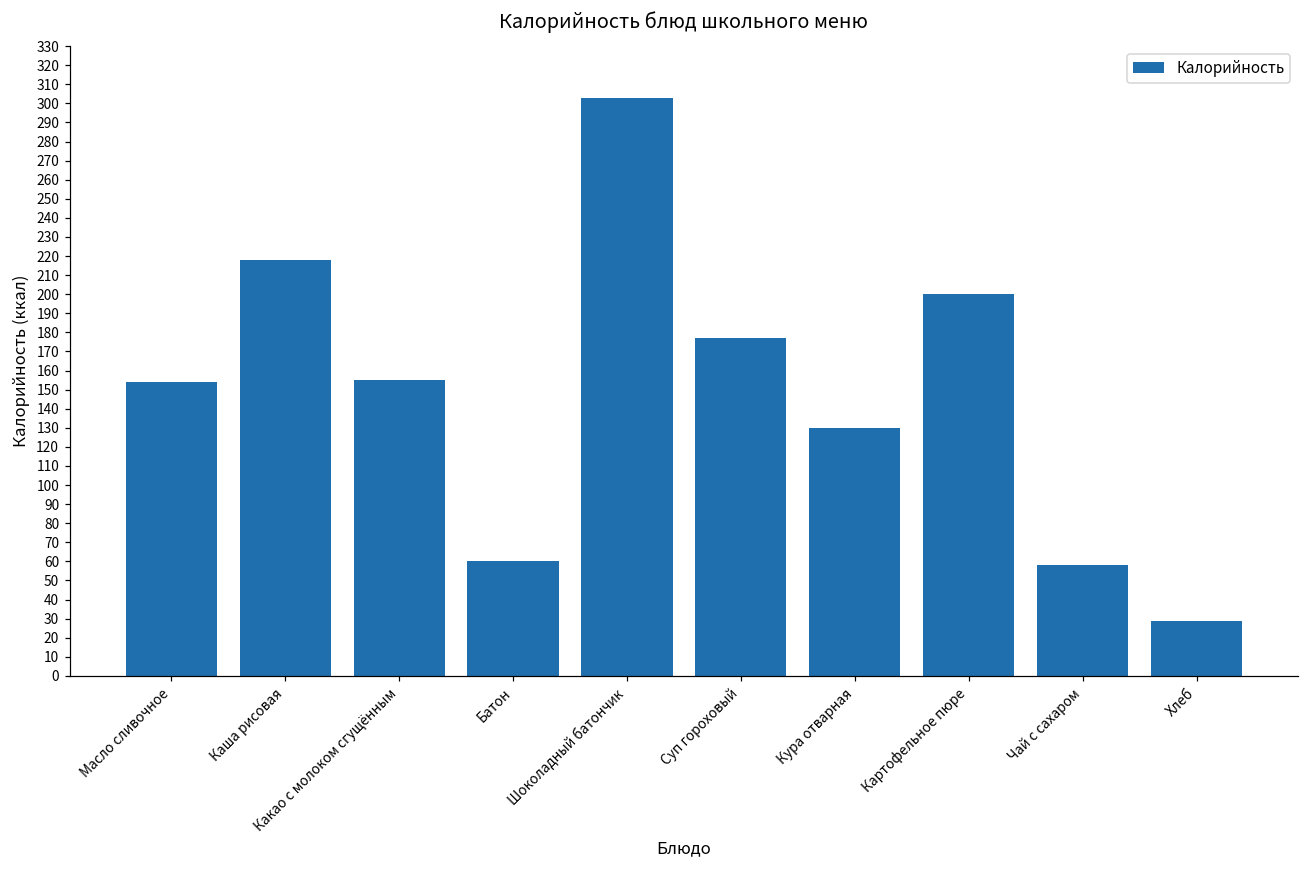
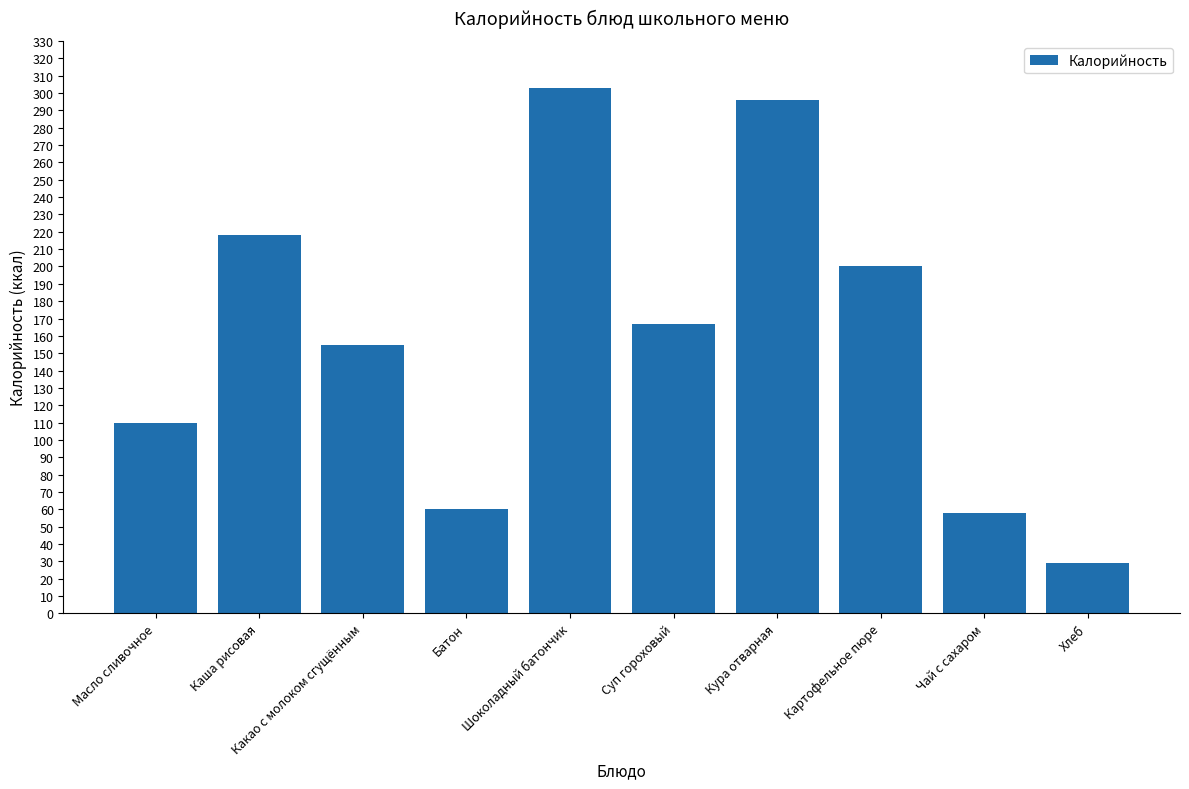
  {
-   "Масло сливочное": 154,
+   "Масло сливочное": 110,
    "Каша рисовая": 218,
    "Какао с молоком сгущённым": 155,
    "Батон": 60,
    "Шоколадный батончик": 303,
-   "Суп гороховый": 177,
-   "Кура отварная": 130,
+   "Суп гороховый": 167,
+   "Кура отварная": 296,
    "Картофельное пюре": 200,
    "Чай с сахаром": 58,
    "Хлеб": 29
  }
